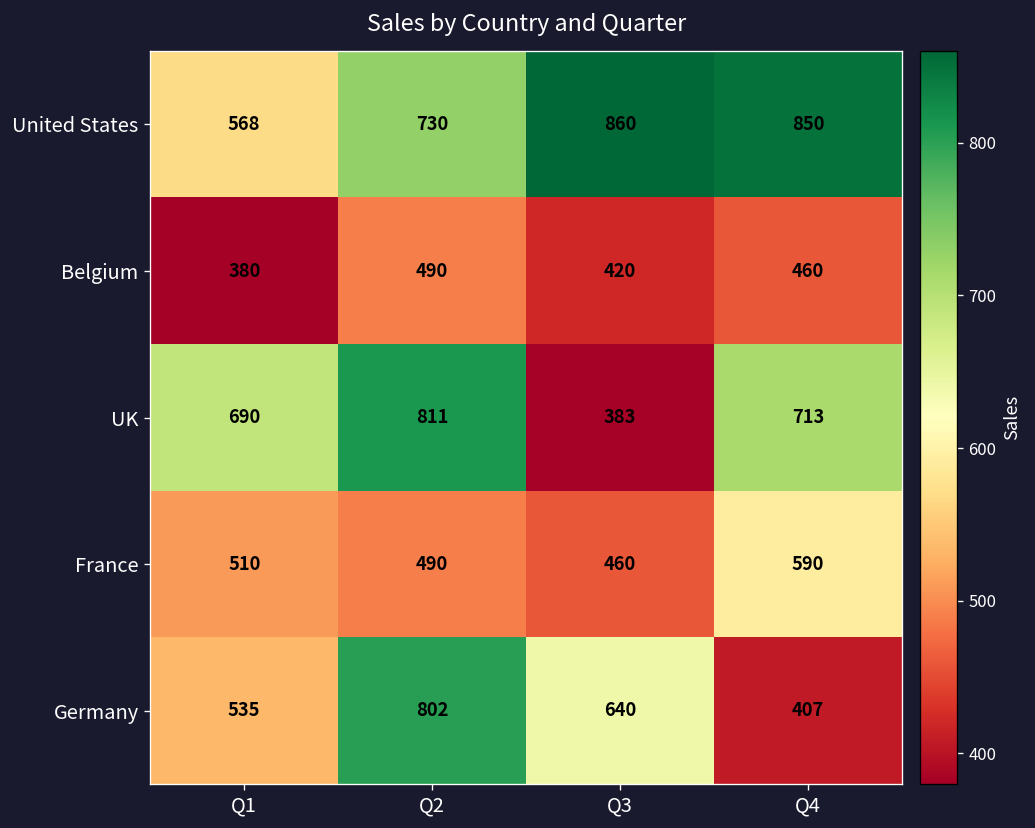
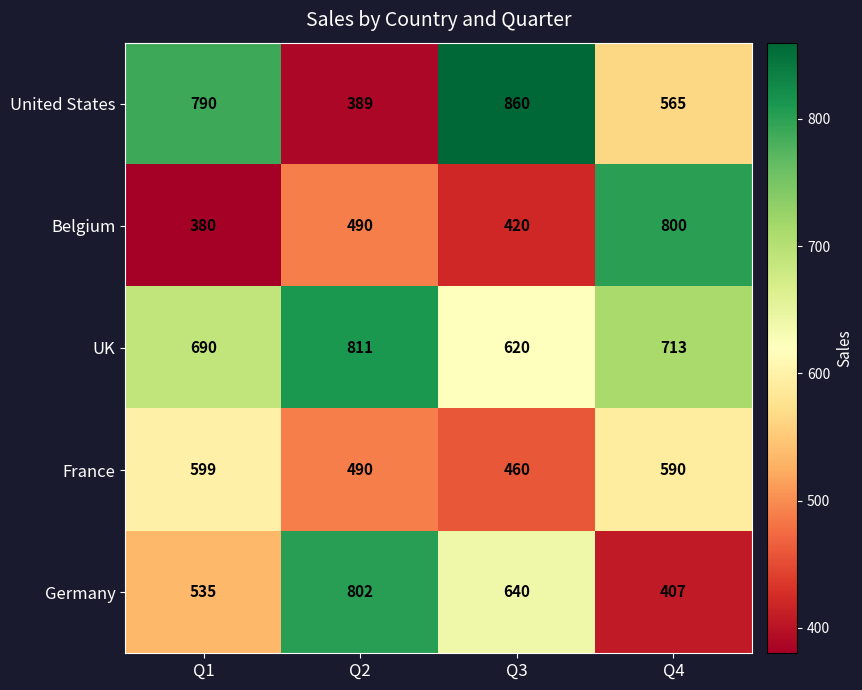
  {
    "United States": {
-     "Q1": 568,
-     "Q2": 730,
+     "Q1": 790,
+     "Q2": 389,
      "Q3": 860,
-     "Q4": 850
+     "Q4": 565
    },
    "Belgium": {
      "Q1": 380,
      "Q2": 490,
      "Q3": 420,
-     "Q4": 460
+     "Q4": 800
    },
    "UK": {
      "Q1": 690,
      "Q2": 811,
-     "Q3": 383,
+     "Q3": 620,
      "Q4": 713
    },
    "France": {
-     "Q1": 510,
+     "Q1": 599,
      "Q2": 490,
      "Q3": 460,
      "Q4": 590
    },
    "Germany": {
      "Q1": 535,
      "Q2": 802,
      "Q3": 640,
      "Q4": 407
    }
  }
